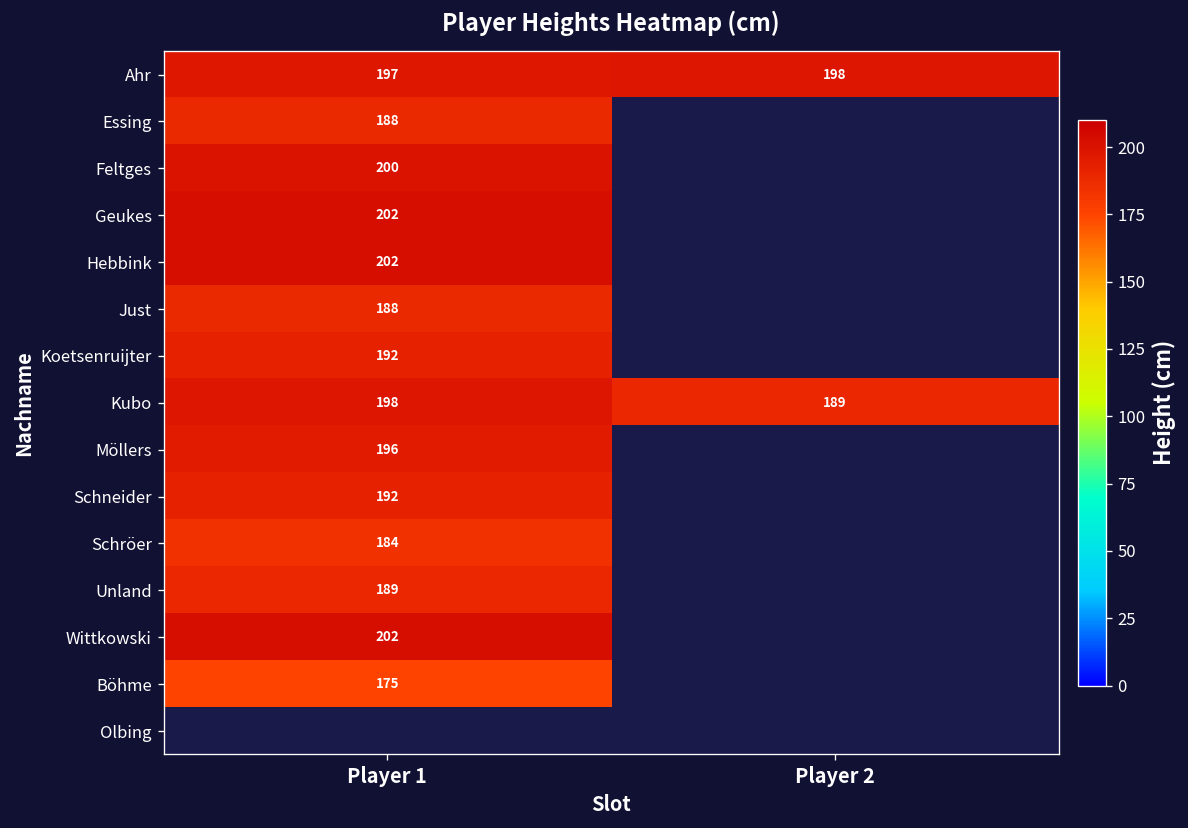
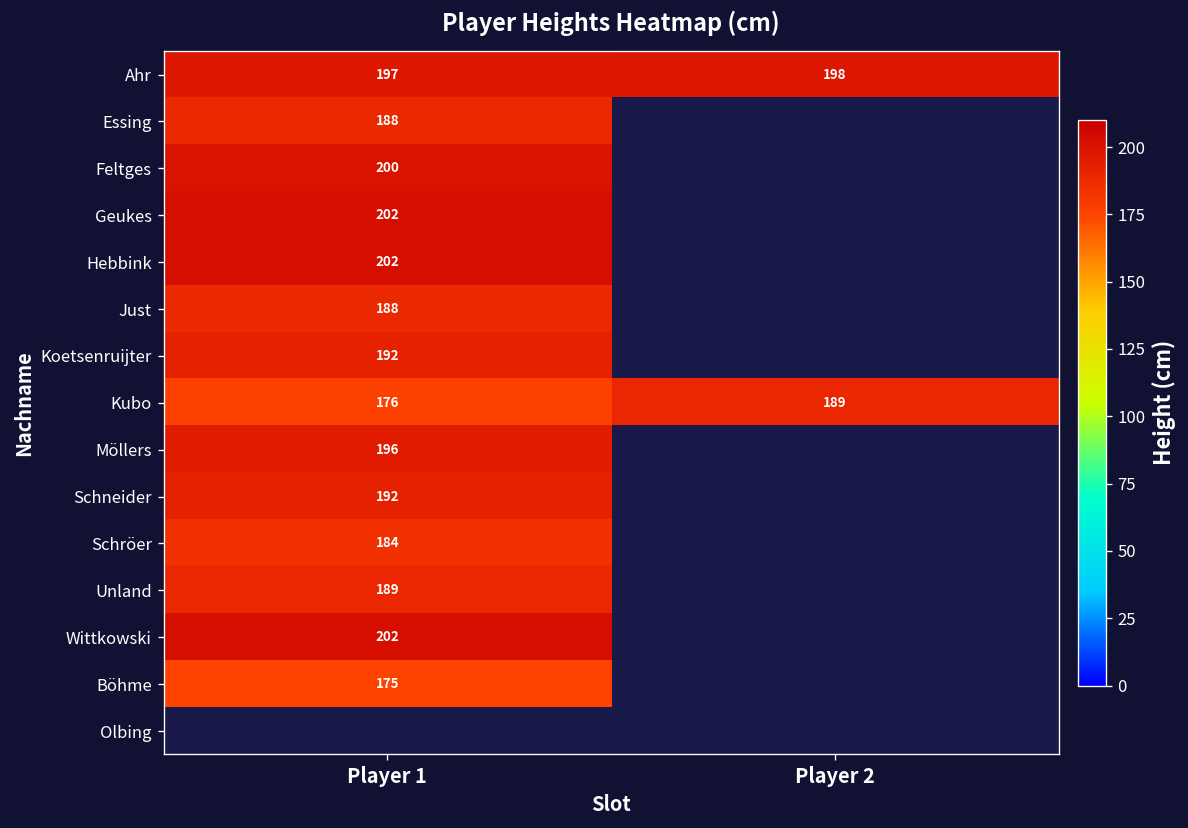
  {
    "Ahr": {
      "Player 1": 197,
      "Player 2": 198
    },
    "Essing": {
      "Player 1": 188
    },
    "Feltges": {
      "Player 1": 200
    },
    "Geukes": {
      "Player 1": 202
    },
    "Hebbink": {
      "Player 1": 202
    },
    "Just": {
      "Player 1": 188
    },
    "Koetsenruijter": {
      "Player 1": 192
    },
    "Kubo": {
-     "Player 1": 198,
+     "Player 1": 176,
      "Player 2": 189
    },
    "Möllers": {
      "Player 1": 196
    },
    "Schneider": {
      "Player 1": 192
    },
    "Schröer": {
      "Player 1": 184
    },
    "Unland": {
      "Player 1": 189
    },
    "Wittkowski": {
      "Player 1": 202
    },
    "Böhme": {
      "Player 1": 175
    }
  }
